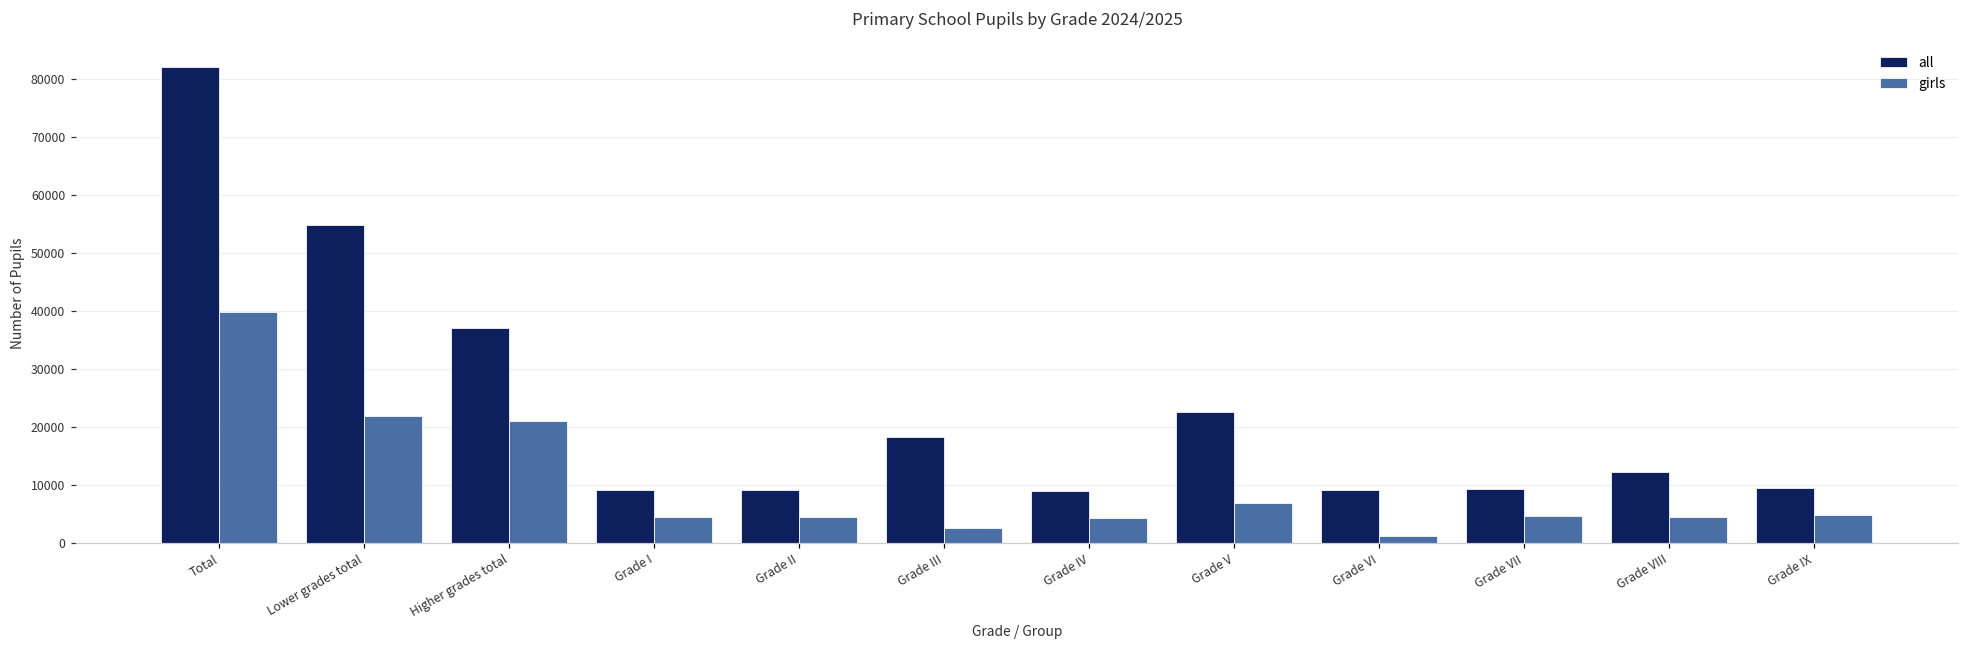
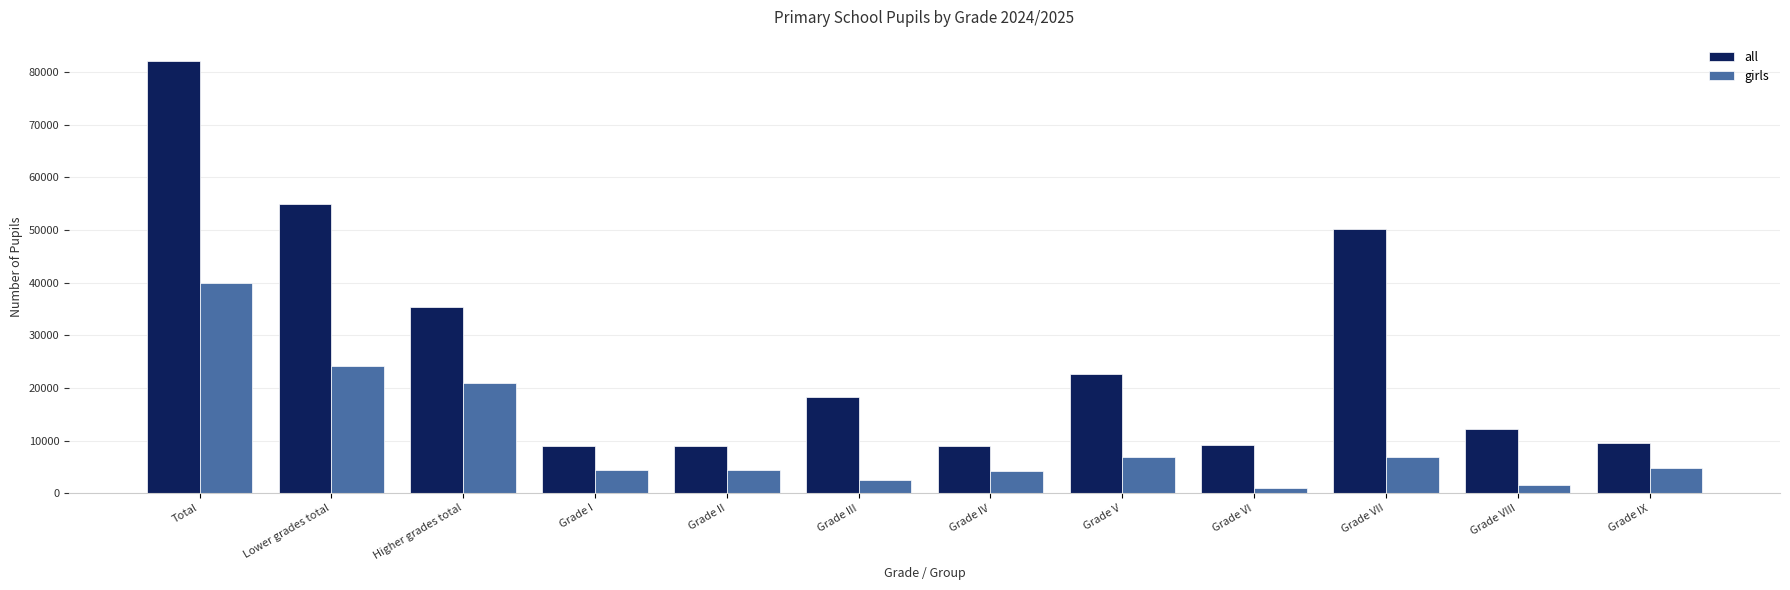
  {
    "all": {
      "Total": 82000,
      "Lower grades total": 55000,
-     "Higher grades total": 37000,
+     "Higher grades total": 35000,
      "Grade I": 9000,
      "Grade II": 9000,
      "Grade III": 18000,
      "Grade IV": 9000,
      "Grade V": 23000,
      "Grade VI": 9000,
-     "Grade VII": 9000,
+     "Grade VII": 50000,
      "Grade VIII": 12000,
      "Grade IX": 9000
    },
    "girls": {
      "Total": 40000,
-     "Lower grades total": 22000,
+     "Lower grades total": 24000,
      "Higher grades total": 21000,
      "Grade I": 4000,
      "Grade II": 4000,
      "Grade III": 3000,
      "Grade IV": 4000,
      "Grade V": 7000,
      "Grade VI": 1000,
-     "Grade VII": 5000,
-     "Grade VIII": 4000,
+     "Grade VII": 7000,
+     "Grade VIII": 2000,
      "Grade IX": 5000
    }
  }
